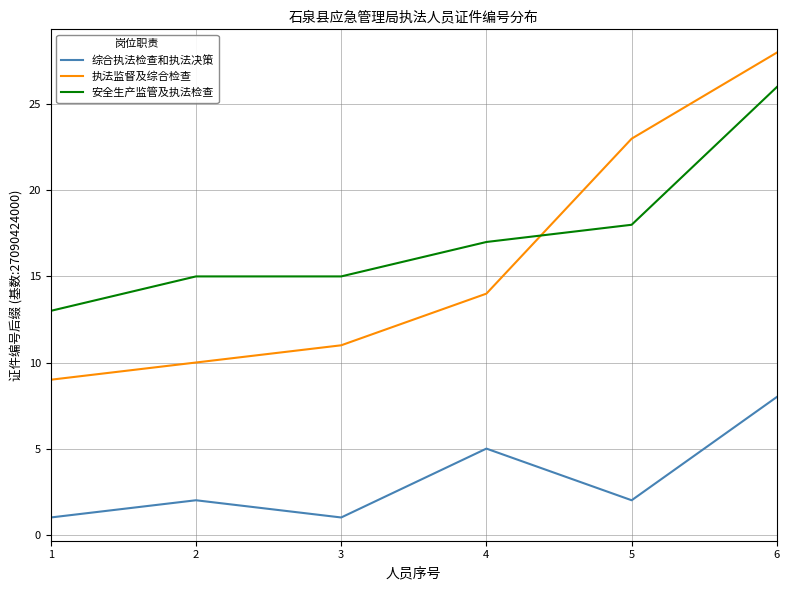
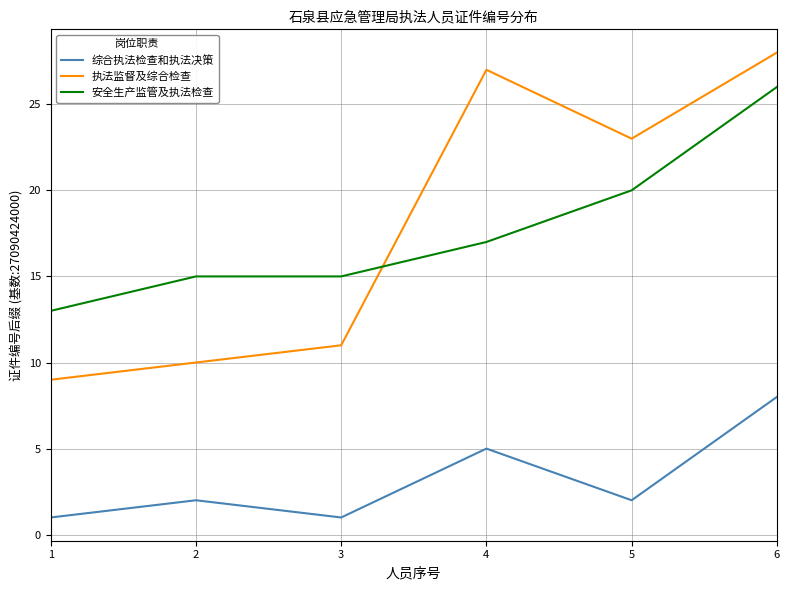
  {
    "综合执法检查和执法决策": {
      "1": 1.0,
      "2": 2.0,
      "3": 1.0,
      "4": 5.0,
      "5": 2.0,
      "6": 8.0
    },
    "执法监督及综合检查": {
      "1": 9.0,
      "2": 10.0,
      "3": 11.0,
-     "4": 14.0,
+     "4": 27.0,
      "5": 23.0,
      "6": 28.0
    },
    "安全生产监管及执法检查": {
      "1": 13.0,
      "2": 15.0,
      "3": 15.0,
      "4": 17.0,
-     "5": 18.0,
+     "5": 20.0,
      "6": 26.0
    }
  }
